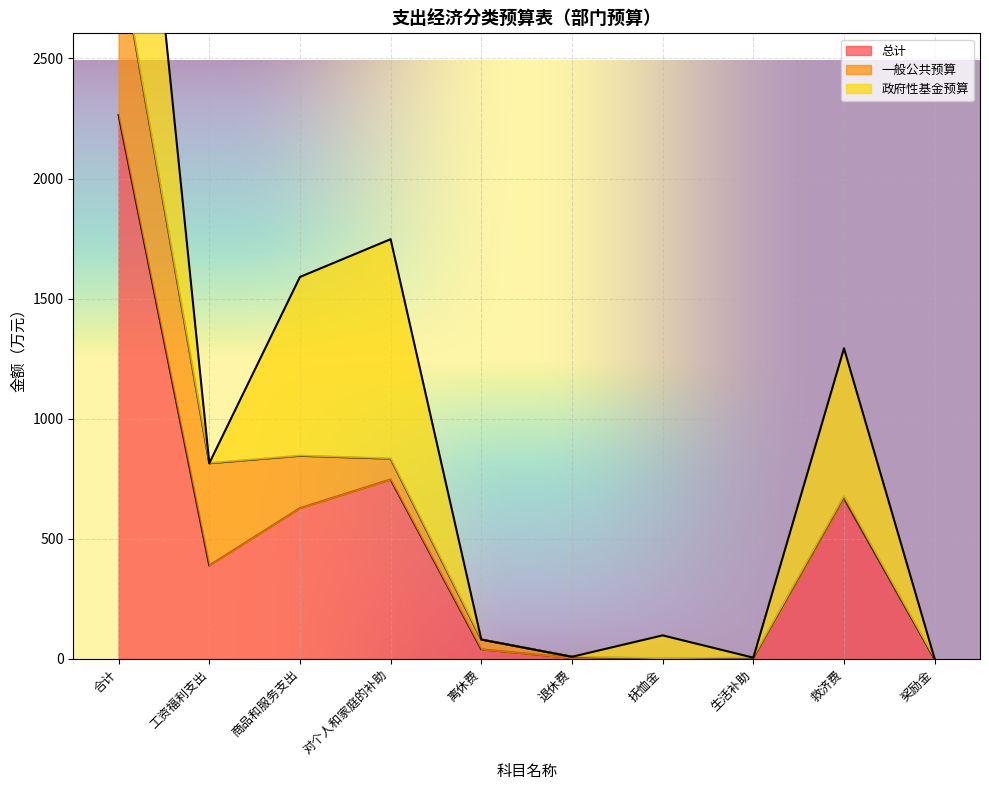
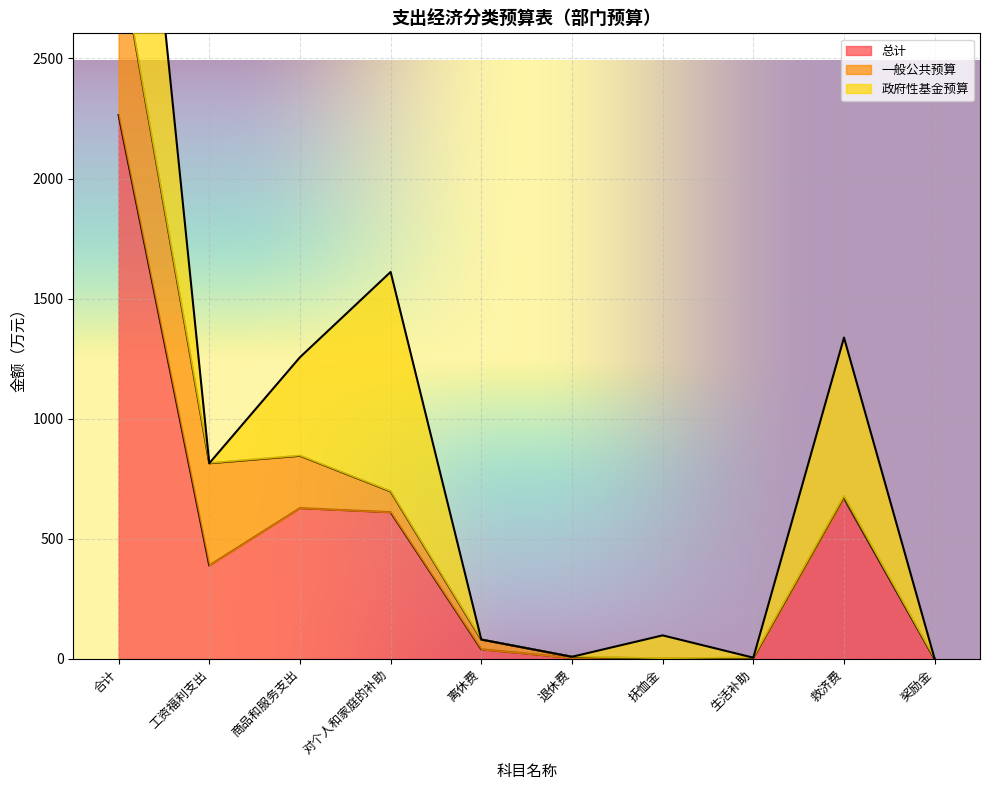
  {
    "总计": {
      "合计": 2260,
      "工资福利支出": 390,
      "商品和服务支出": 630,
-     "对个人和家庭的补助": 750,
+     "对个人和家庭的补助": 610,
      "离休费": 40
    },
    "一般公共预算": {
      "商品和服务支出": 220,
      "对个人和家庭的补助": 90
    },
    "政府性基金预算": {
-     "商品和服务支出": 740,
+     "商品和服务支出": 410,
      "对个人和家庭的补助": 910,
      "抚恤金": 100,
-     "救济费": 620
+     "救济费": 660
    }
  }
